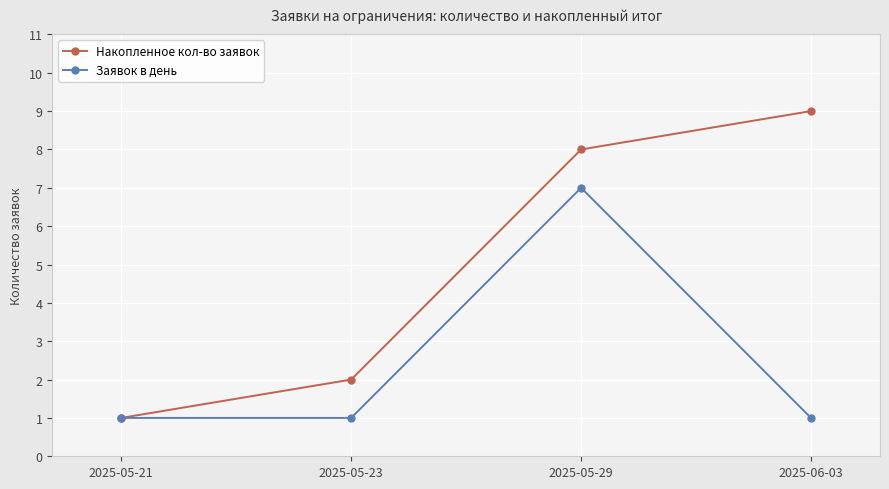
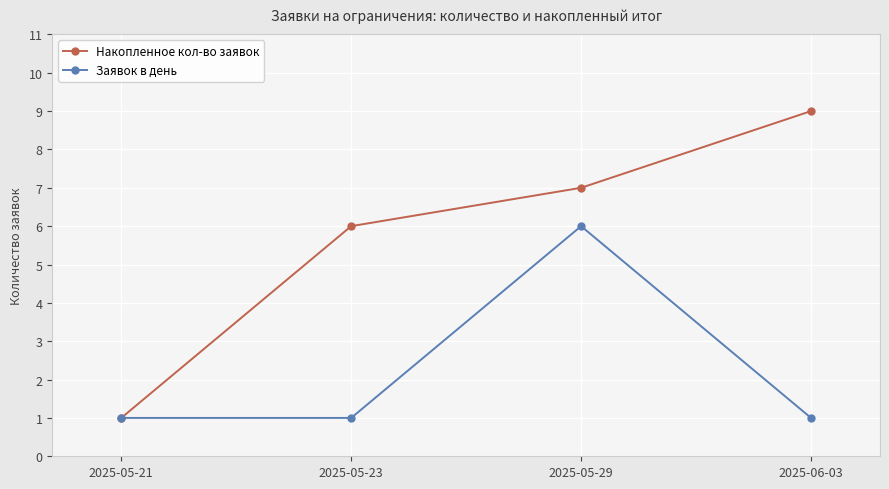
  {
    "Накопленное кол-во заявок": {
-     "2025-05-23": 2,
-     "2025-05-29": 8,
+     "2025-05-23": 6,
+     "2025-05-29": 7,
      "2025-06-03": 9
    },
    "Заявок в день": {
      "2025-05-23": 1,
-     "2025-05-29": 7,
+     "2025-05-29": 6,
      "2025-06-03": 1
    }
  }
